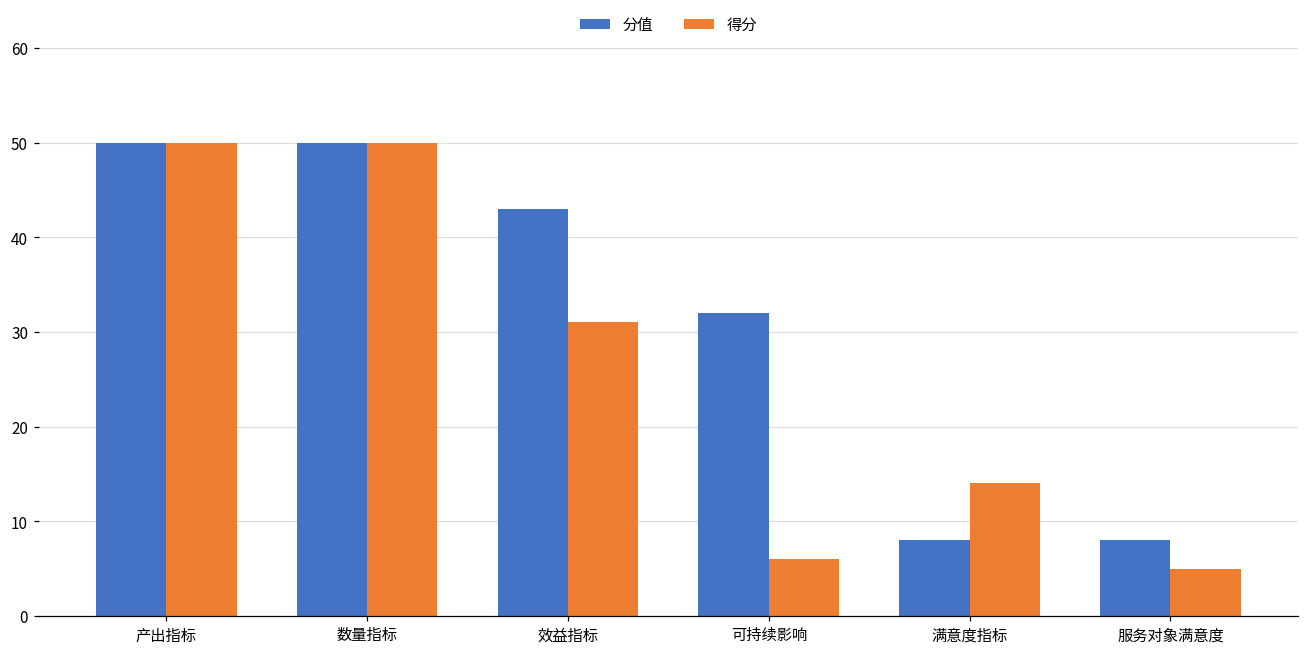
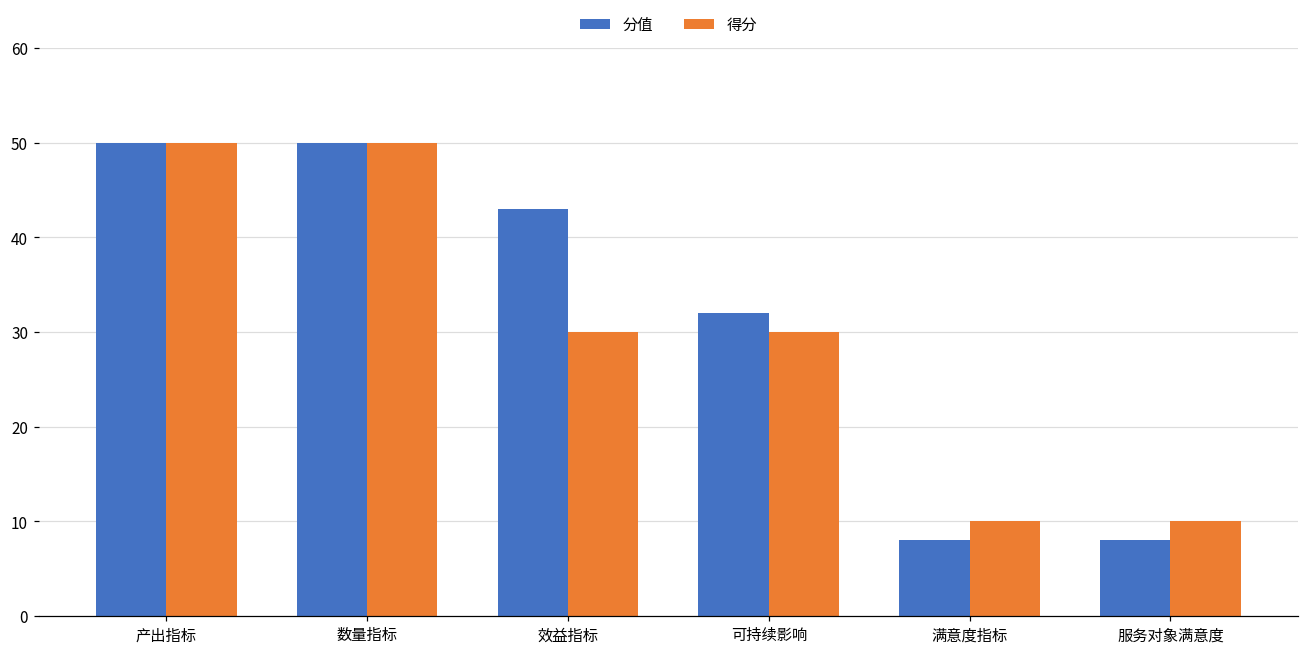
  {
    "分值": {
      "产出指标": 50,
      "数量指标": 50,
      "效益指标": 43,
      "可持续影响": 32,
      "满意度指标": 8,
      "服务对象满意度": 8
    },
    "得分": {
      "产出指标": 50,
      "数量指标": 50,
-     "效益指标": 31,
-     "可持续影响": 6,
-     "满意度指标": 14,
-     "服务对象满意度": 5
+     "效益指标": 30,
+     "可持续影响": 30,
+     "满意度指标": 10,
+     "服务对象满意度": 10
    }
  }
